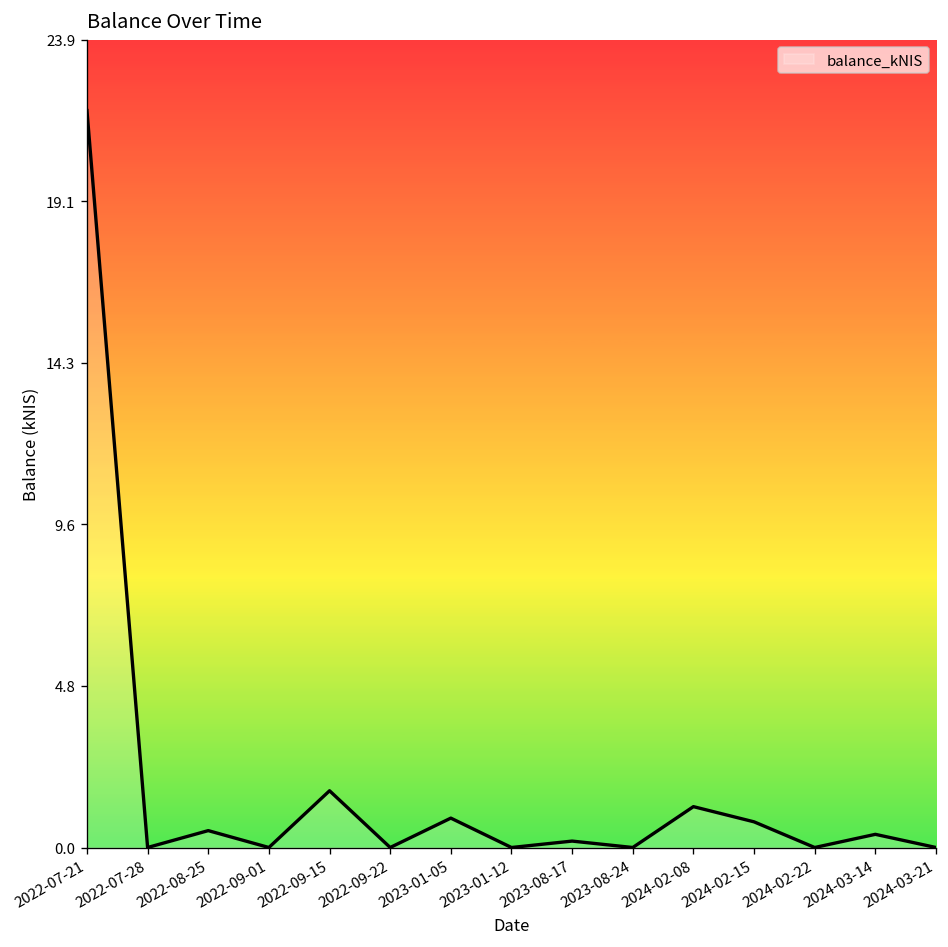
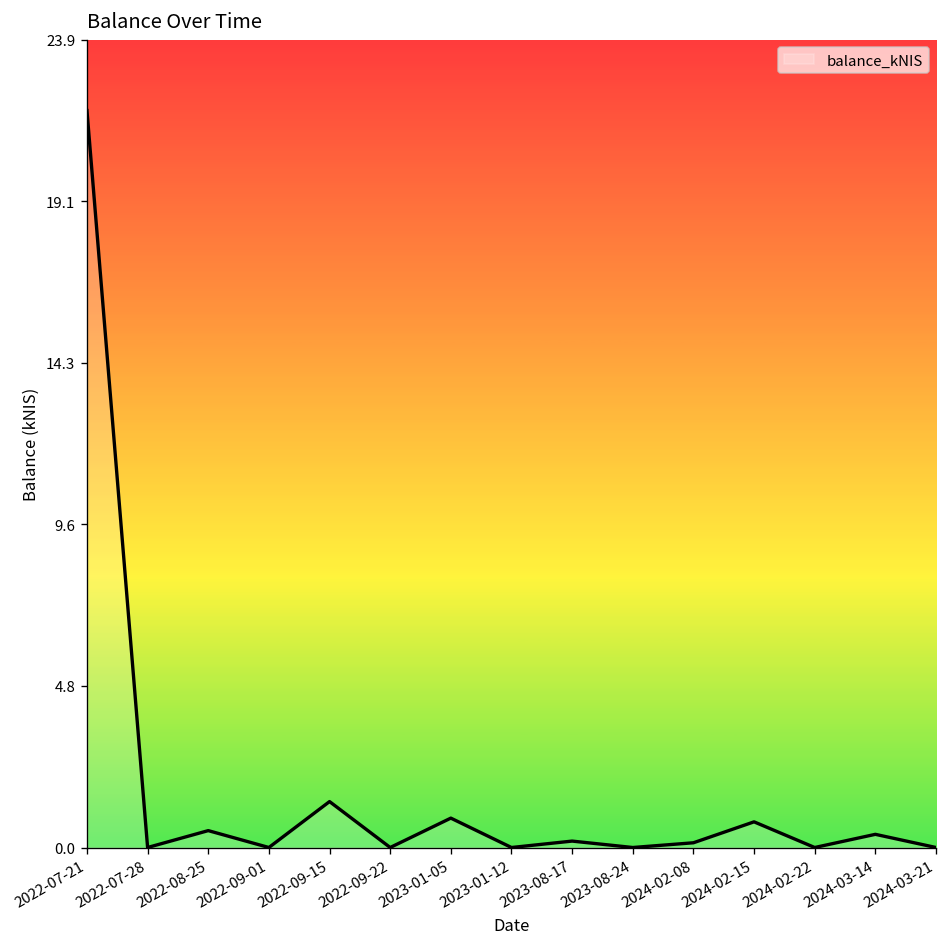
  {
    "2022-07-21": 21.8,
    "2022-07-28": 0.0,
    "2022-08-25": 0.5,
    "2022-09-01": 0.0,
-   "2022-09-15": 1.7,
+   "2022-09-15": 1.4,
    "2022-09-22": 0.0,
    "2023-01-05": 0.9,
    "2023-01-12": 0.0,
    "2023-08-17": 0.2,
    "2023-08-24": 0.0,
-   "2024-02-08": 1.2,
+   "2024-02-08": 0.1,
    "2024-02-15": 0.8,
    "2024-02-22": 0.0,
    "2024-03-14": 0.4,
    "2024-03-21": 0.0
  }
